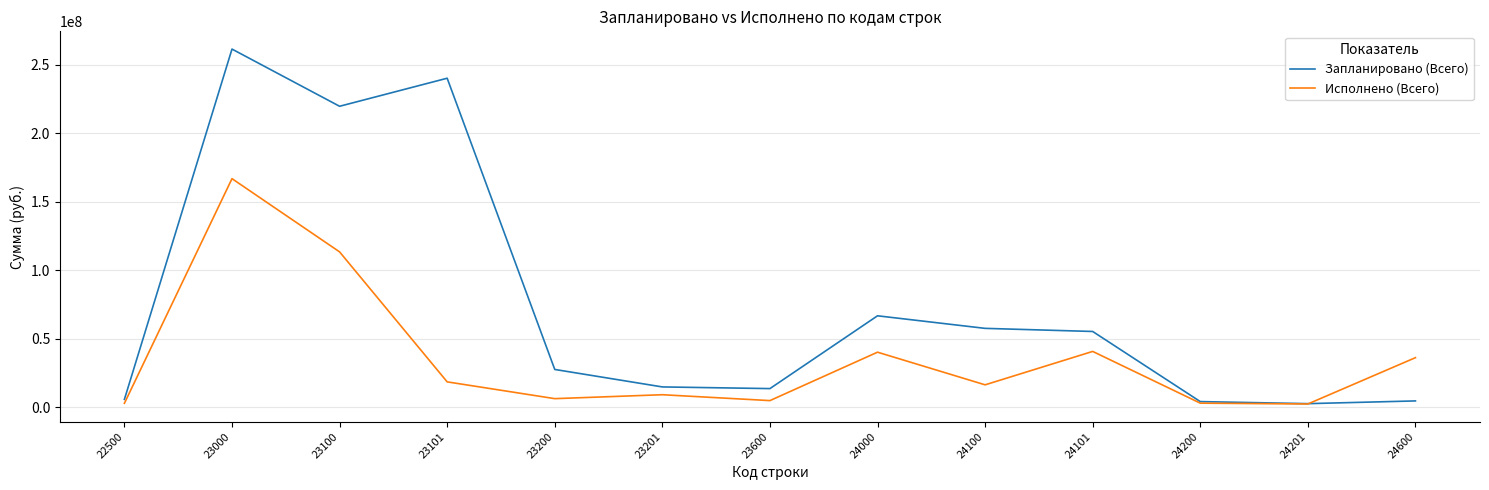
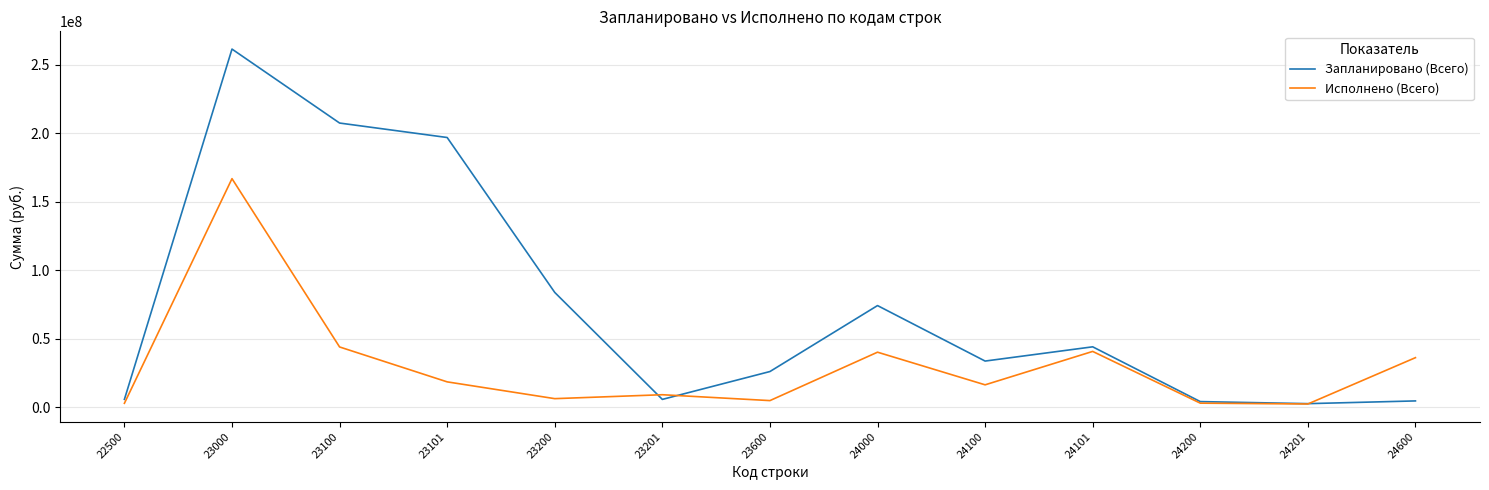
  {
    "Запланировано (Всего)": {
      "22500": 6000000,
      "23000": 262000000,
-     "23100": 220000000,
-     "23101": 240000000,
-     "23200": 28000000,
-     "23201": 15000000,
-     "23600": 14000000,
-     "24000": 67000000,
-     "24100": 58000000,
-     "24101": 55000000,
+     "23100": 208000000,
+     "23101": 197000000,
+     "23200": 84000000,
+     "23201": 6000000,
+     "23600": 26000000,
+     "24000": 74000000,
+     "24100": 34000000,
+     "24101": 44000000,
      "24600": 5000000
    },
    "Исполнено (Всего)": {
      "22500": 3000000,
      "23000": 167000000,
-     "23100": 114000000,
+     "23100": 44000000,
      "23101": 19000000,
      "23200": 6000000,
      "23201": 9000000,
      "23600": 5000000,
      "24000": 40000000,
      "24100": 17000000,
      "24101": 41000000,
      "24600": 36000000
    }
  }
